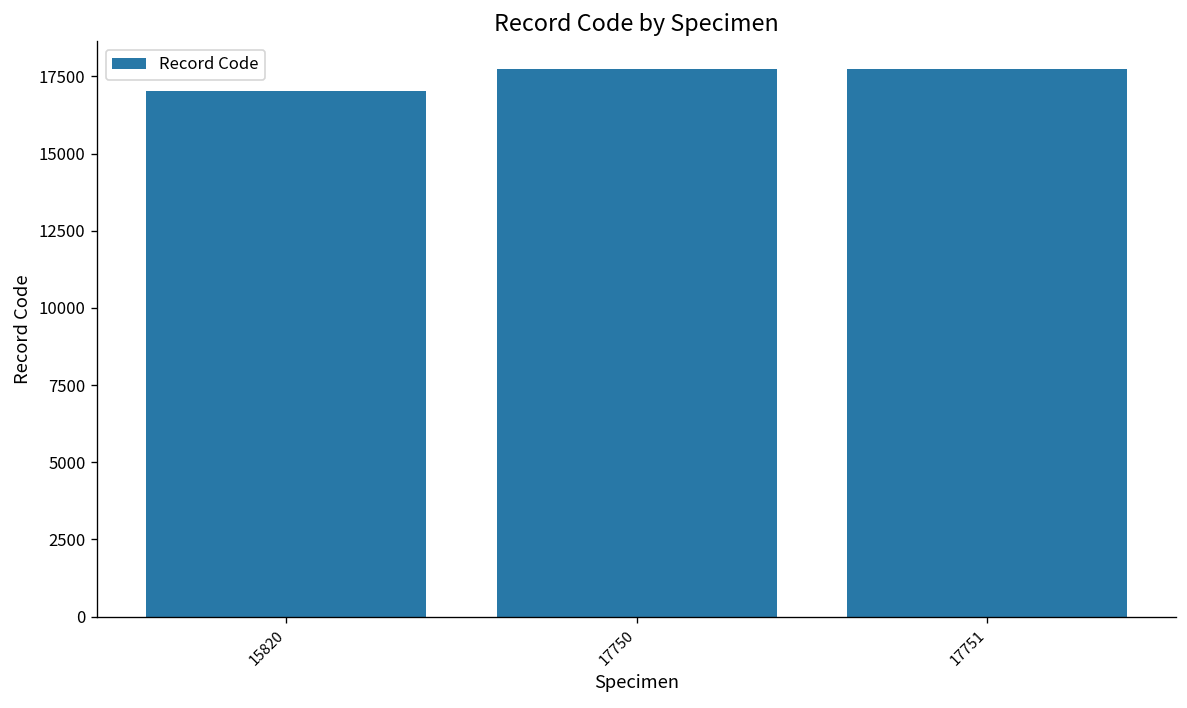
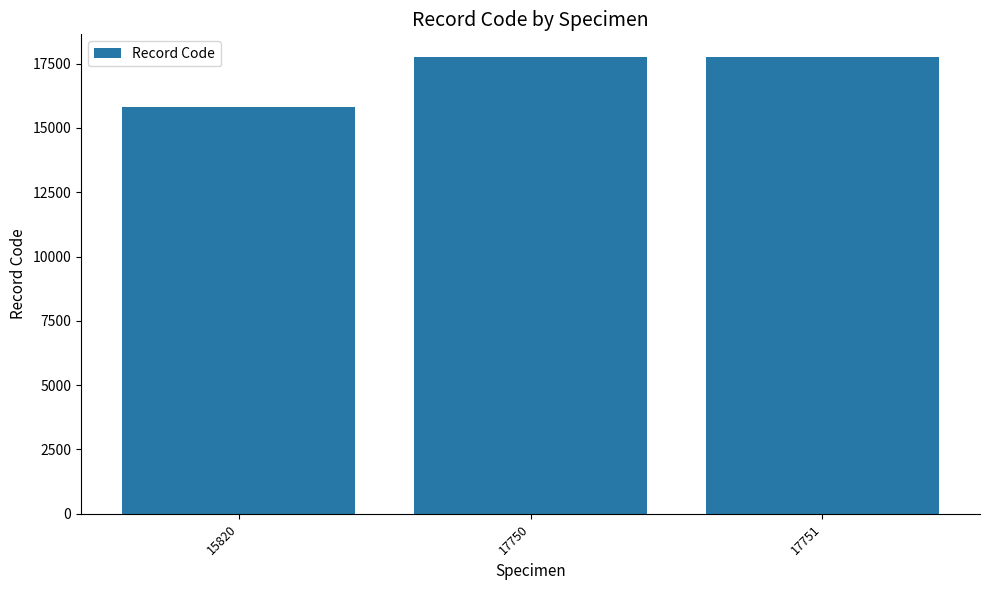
  {
-   "15820": 17000,
+   "15820": 15800,
    "17750": 17800,
    "17751": 17800
  }
